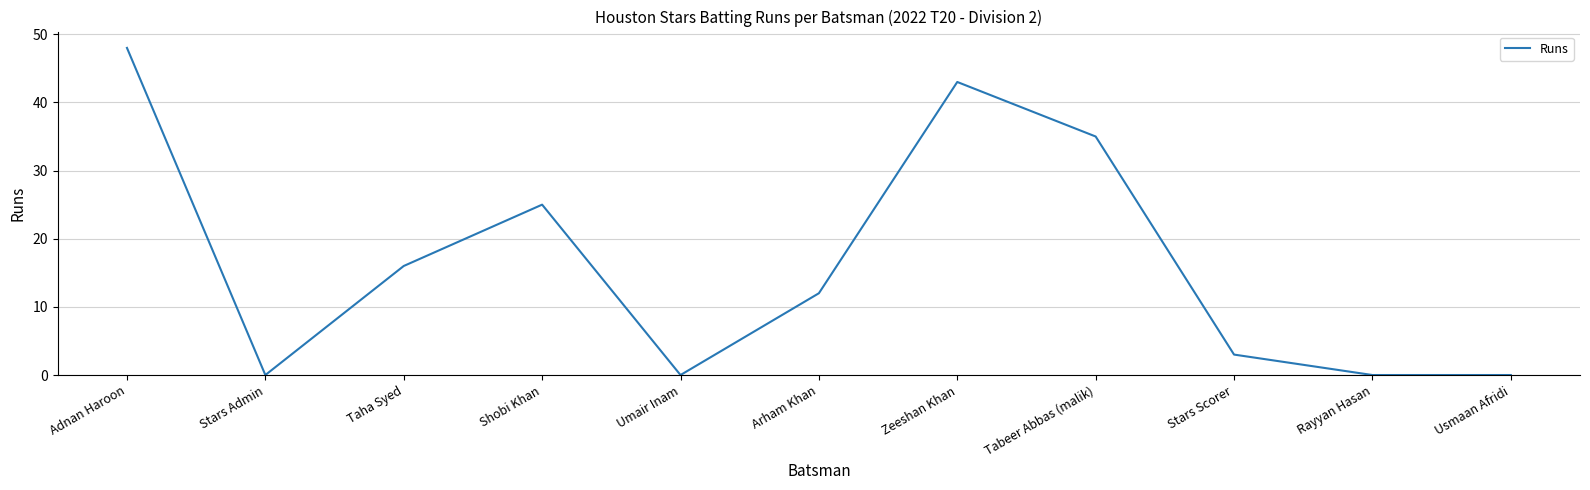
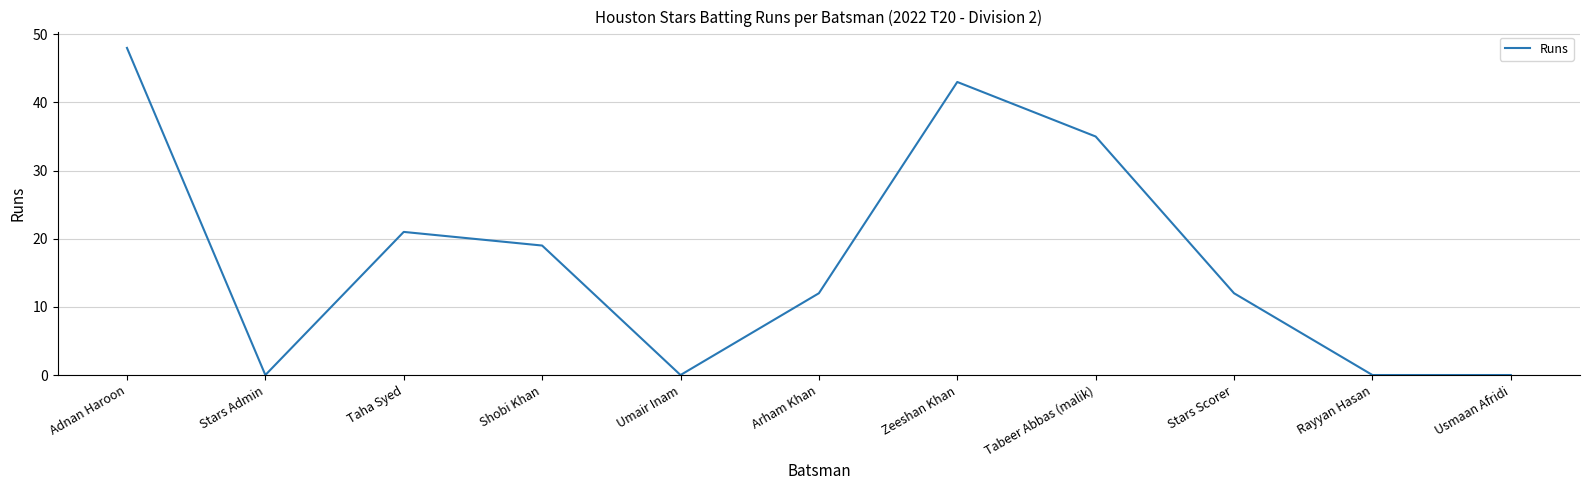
  {
    "Adnan Haroon": 48,
    "Stars Admin": 0,
-   "Taha Syed": 16,
-   "Shobi Khan": 25,
+   "Taha Syed": 21,
+   "Shobi Khan": 19,
    "Umair Inam": 0,
    "Arham Khan": 12,
    "Zeeshan Khan": 43,
    "Tabeer Abbas (malik)": 35,
-   "Stars Scorer": 3,
+   "Stars Scorer": 12,
    "Rayyan Hasan": 0,
    "Usmaan Afridi": 0
  }
